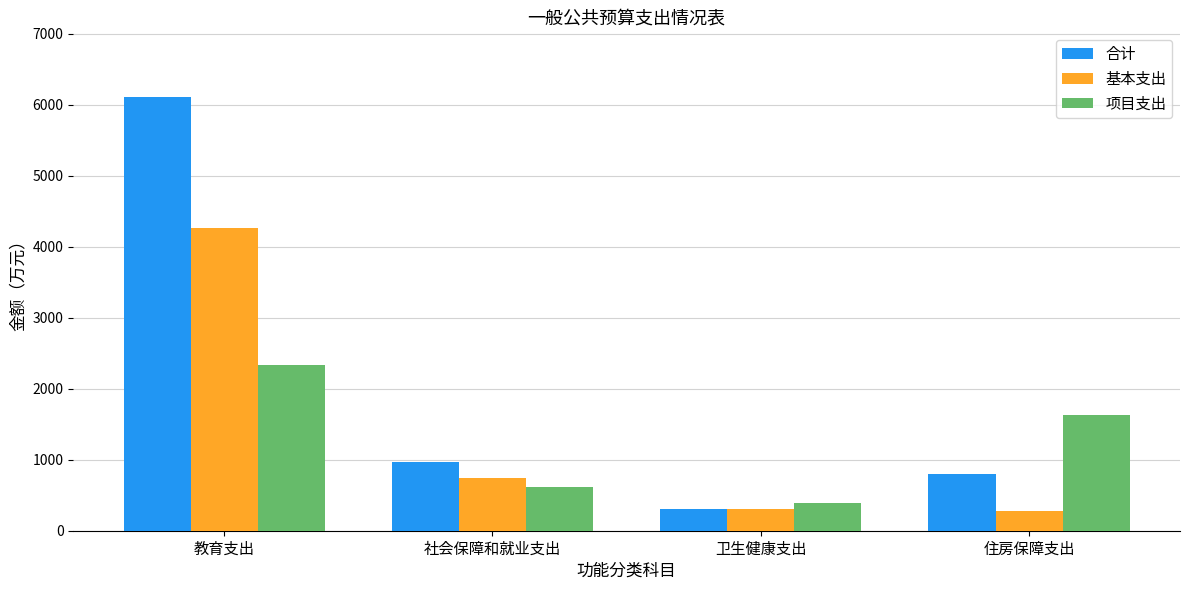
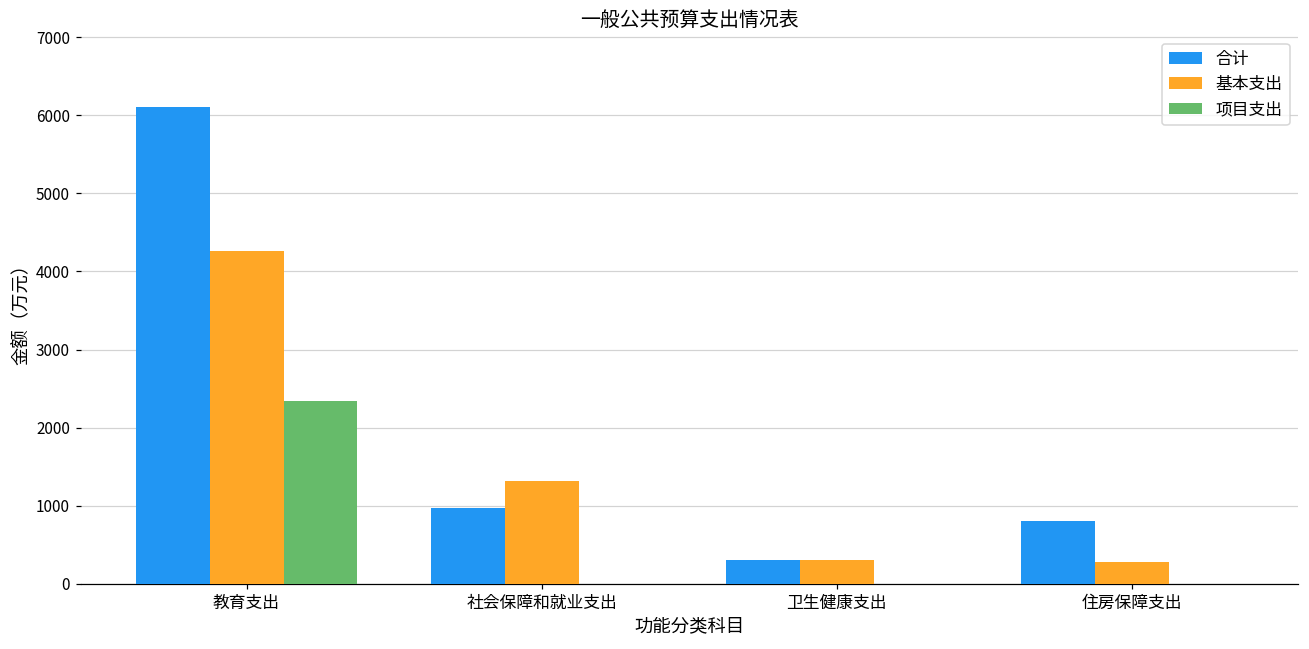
  {
    "合计": {
      "教育支出": 6100,
      "社会保障和就业支出": 1000,
      "卫生健康支出": 300,
      "住房保障支出": 800
    },
    "基本支出": {
      "教育支出": 4300,
-     "社会保障和就业支出": 700,
+     "社会保障和就业支出": 1300,
      "卫生健康支出": 300,
      "住房保障支出": 300
    },
    "项目支出": {
      "教育支出": 2300,
-     "社会保障和就业支出": 600,
-     "卫生健康支出": 400,
-     "住房保障支出": 1600
+     "社会保障和就业支出": 0,
+     "卫生健康支出": 0,
+     "住房保障支出": 0
    }
  }
